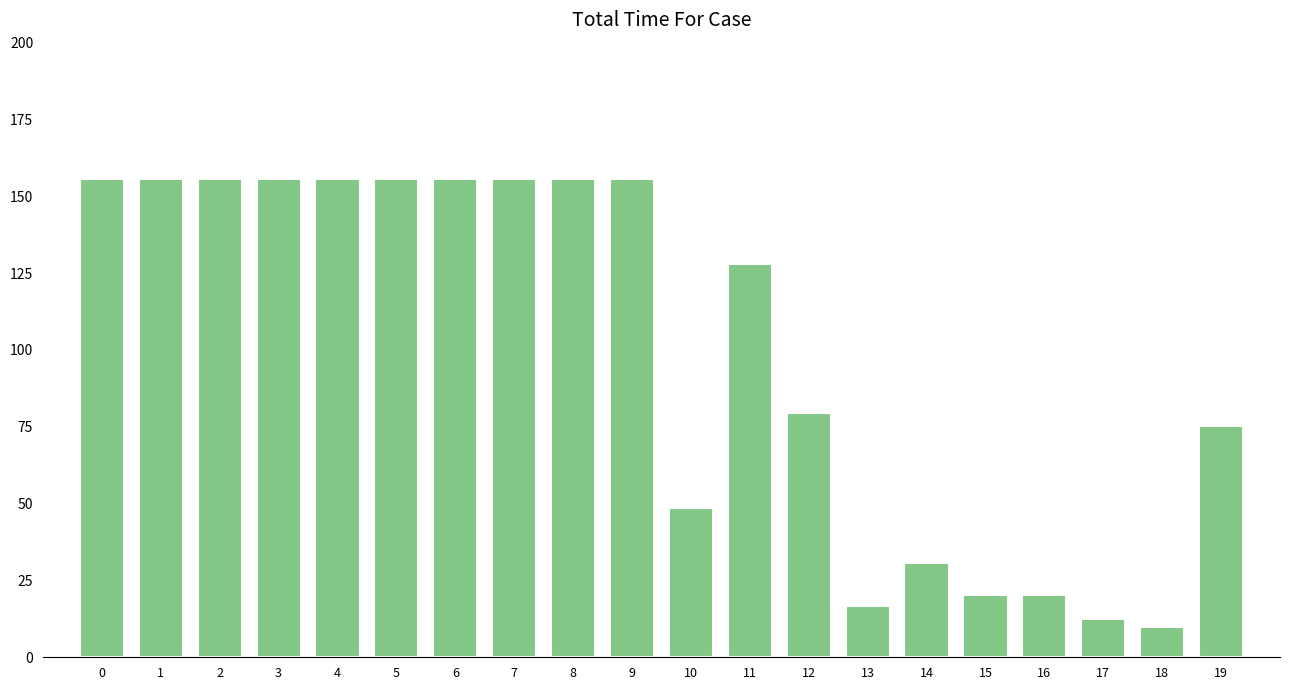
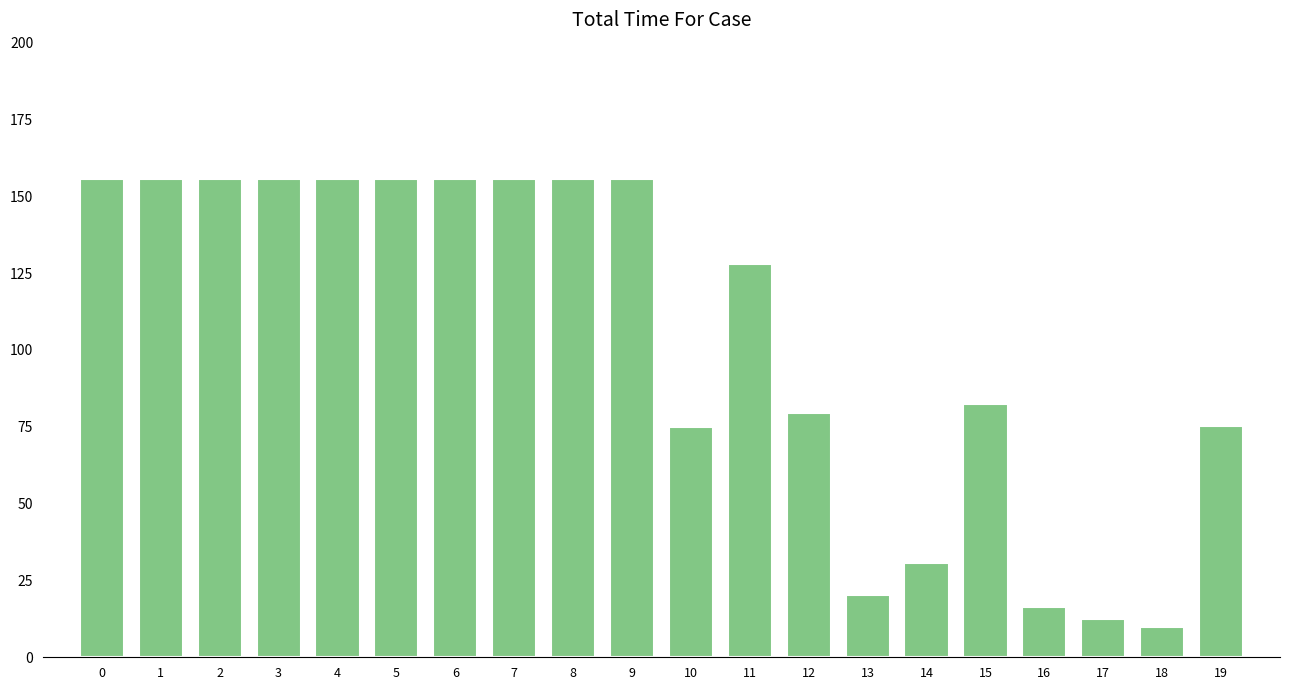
  {
    "0": 156,
    "1": 156,
    "2": 156,
    "3": 156,
    "4": 156,
    "5": 156,
    "6": 156,
    "7": 156,
    "8": 156,
    "9": 156,
-   "10": 49,
+   "10": 75,
    "11": 128,
    "12": 79,
-   "13": 17,
+   "13": 20,
    "14": 31,
-   "15": 20,
-   "16": 20,
+   "15": 82,
+   "16": 16,
    "17": 13,
    "18": 10,
    "19": 75
  }
